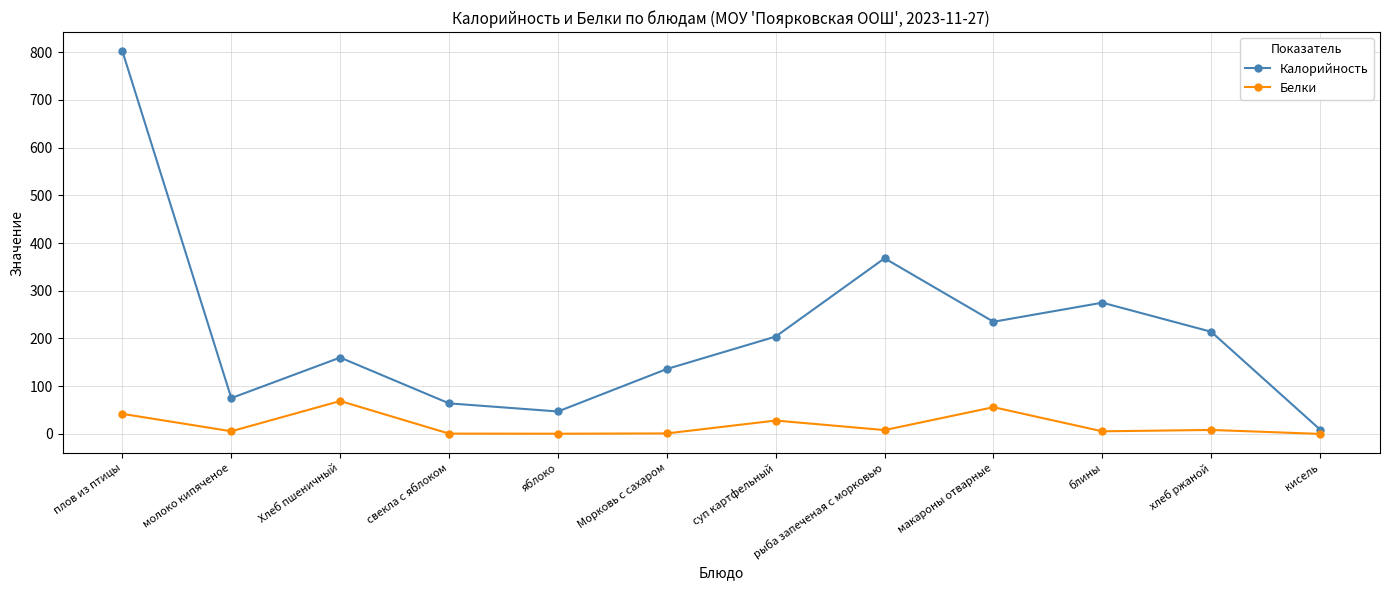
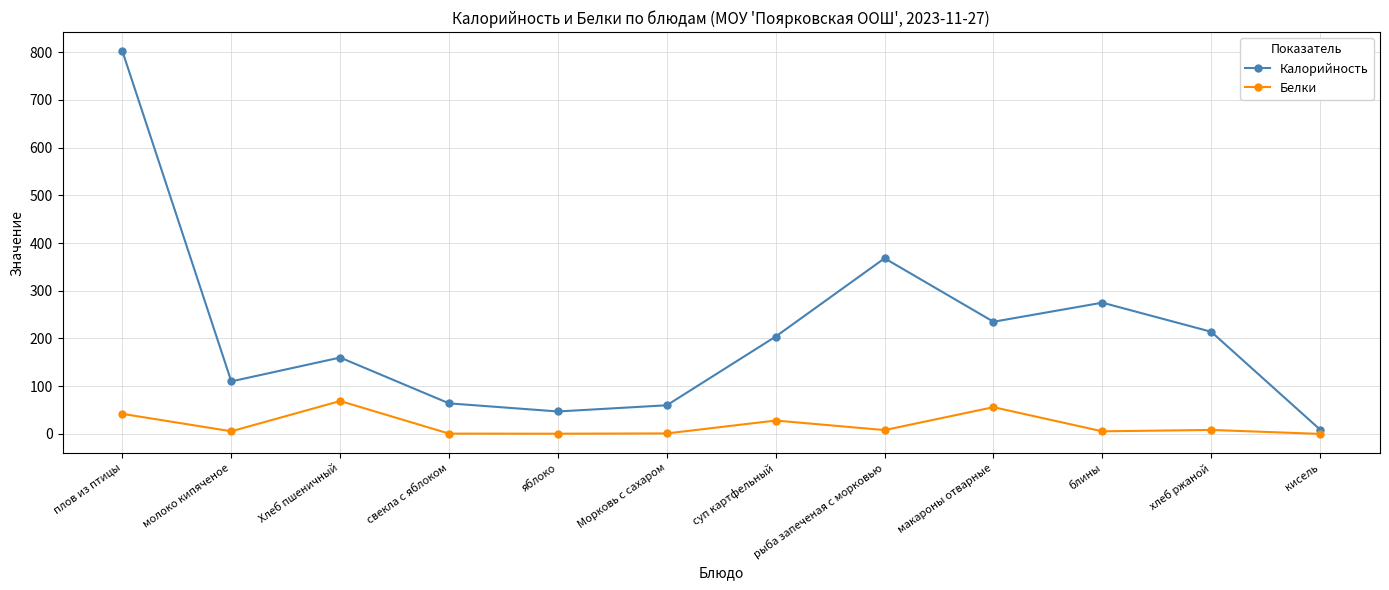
  {
    "Калорийность": {
      "плов из птицы": 800,
-     "молоко кипяченое": 80,
+     "молоко кипяченое": 110,
      "Хлеб пшеничный": 160,
      "свекла с яблоком": 60,
      "яблоко": 50,
-     "Морковь с сахаром": 140,
+     "Морковь с сахаром": 60,
      "суп картфельный": 200,
      "рыба запеченая с морковью": 370,
      "макароны отварные": 240,
      "блины": 280,
      "хлеб ржаной": 210,
      "кисель": 10
    },
    "Белки": {
      "плов из птицы": 40,
      "молоко кипяченое": 10,
      "Хлеб пшеничный": 70,
      "свекла с яблоком": 0,
      "яблоко": 0,
      "Морковь с сахаром": 0,
      "суп картфельный": 30,
      "рыба запеченая с морковью": 10,
      "макароны отварные": 60,
      "блины": 10,
      "хлеб ржаной": 10,
      "кисель": 0
    }
  }
